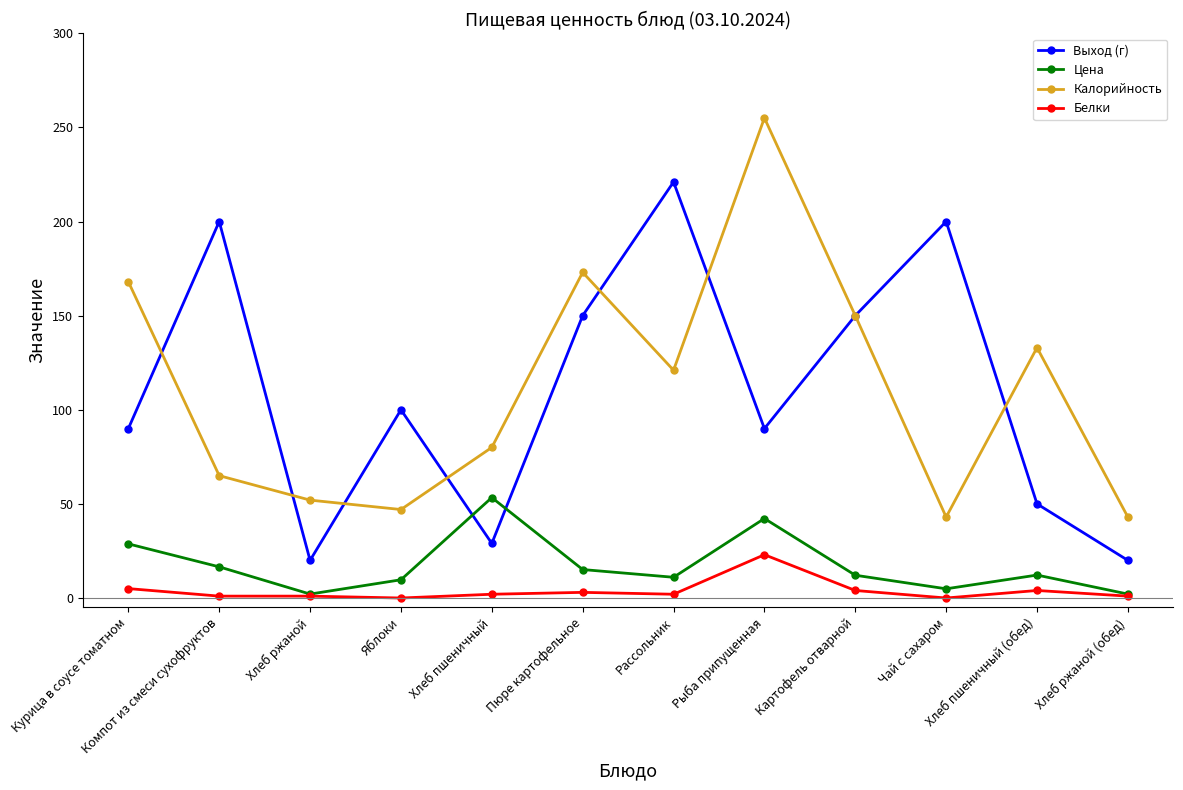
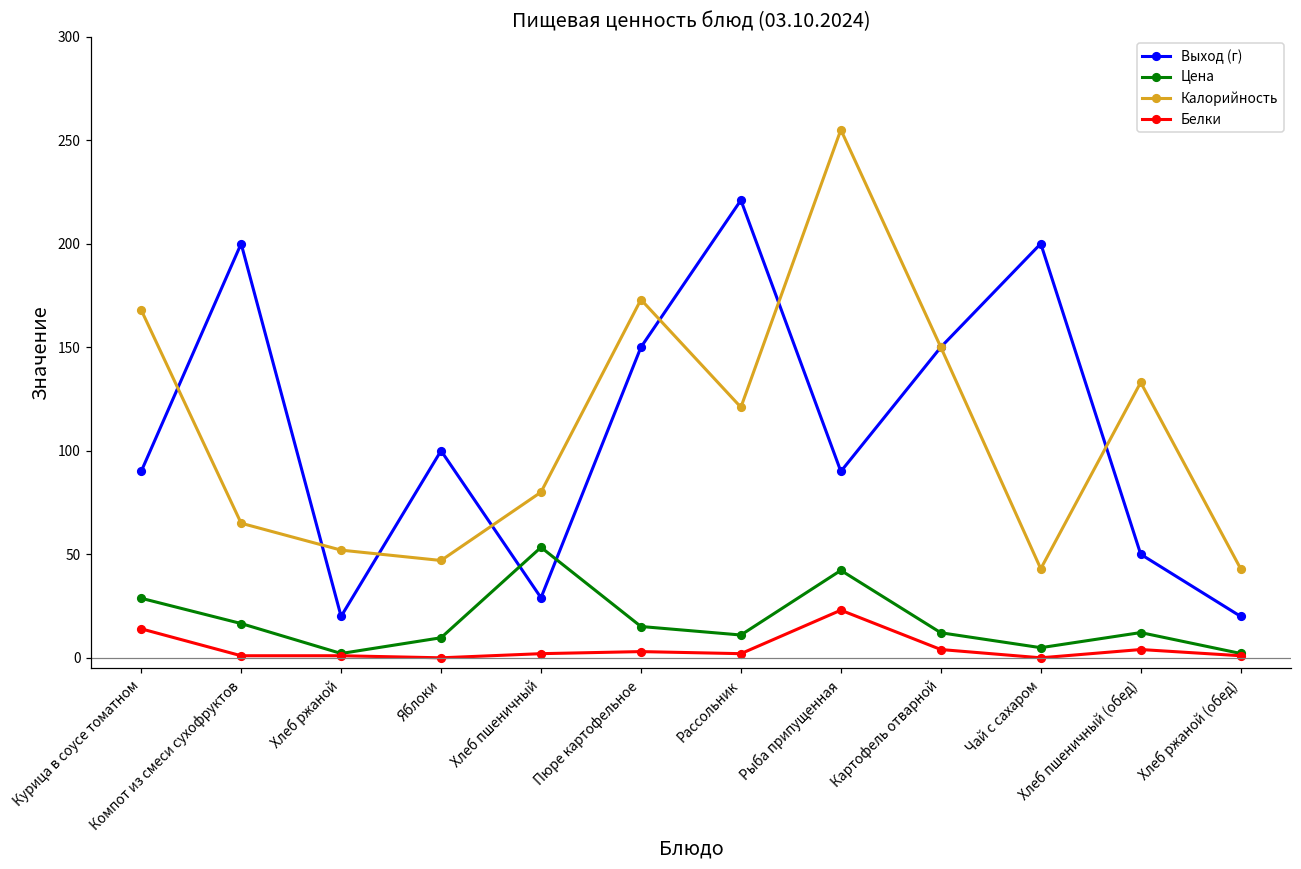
  {
    "Выход (г)": {
      "Курица в соусе томатном": 90,
      "Компот из смеси сухофруктов": 200,
      "Хлеб ржаной": 20,
      "Яблоки": 100,
      "Хлеб пшеничный": 29,
      "Пюре картофельное": 150,
      "Рассольник": 221,
      "Рыба припущенная": 90,
      "Чай с сахаром": 200,
      "Хлеб пшеничный (обед)": 50,
      "Хлеб ржаной (обед)": 20
    },
    "Цена": {
      "Курица в соусе томатном": 29,
      "Компот из смеси сухофруктов": 17,
      "Яблоки": 10,
      "Хлеб пшеничный": 53,
      "Пюре картофельное": 15,
      "Рассольник": 11,
      "Рыба припущенная": 42,
      "Картофель отварной": 12,
      "Чай с сахаром": 5,
      "Хлеб пшеничный (обед)": 12
    },
    "Калорийность": {
      "Курица в соусе томатном": 168,
      "Компот из смеси сухофруктов": 65,
      "Хлеб ржаной": 52,
      "Яблоки": 47,
      "Хлеб пшеничный": 80,
      "Пюре картофельное": 173,
      "Рассольник": 121,
      "Рыба припущенная": 255,
      "Чай с сахаром": 43,
      "Хлеб пшеничный (обед)": 133,
      "Хлеб ржаной (обед)": 43
    },
    "Белки": {
-     "Курица в соусе томатном": 5,
+     "Курица в соусе томатном": 14,
      "Компот из смеси сухофруктов": 1,
      "Яблоки": 0,
      "Хлеб пшеничный": 2,
      "Пюре картофельное": 3,
      "Рассольник": 2,
      "Рыба припущенная": 23,
      "Картофель отварной": 4,
      "Чай с сахаром": 0,
      "Хлеб пшеничный (обед)": 4
    }
  }
